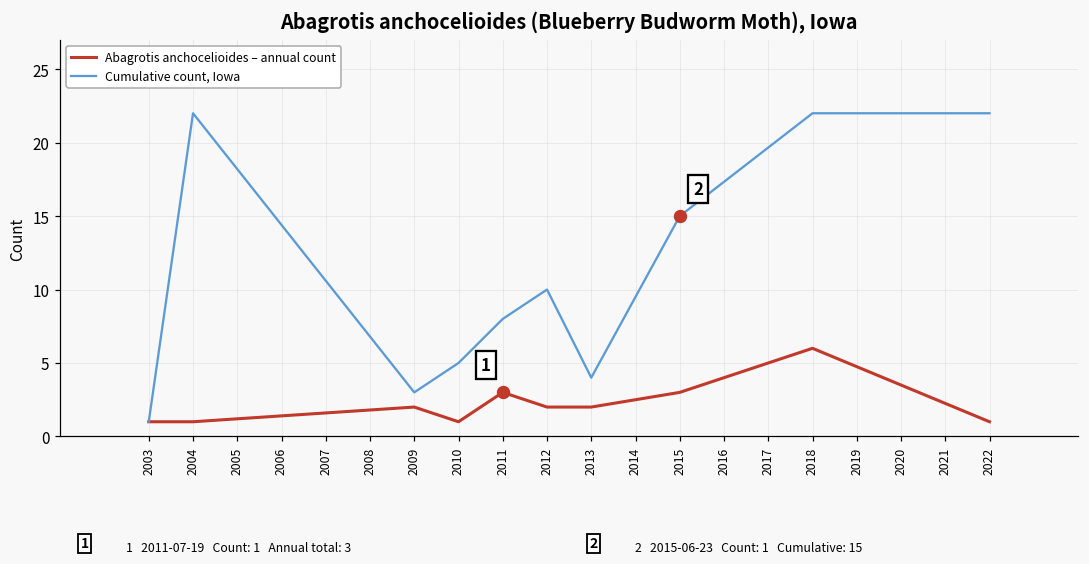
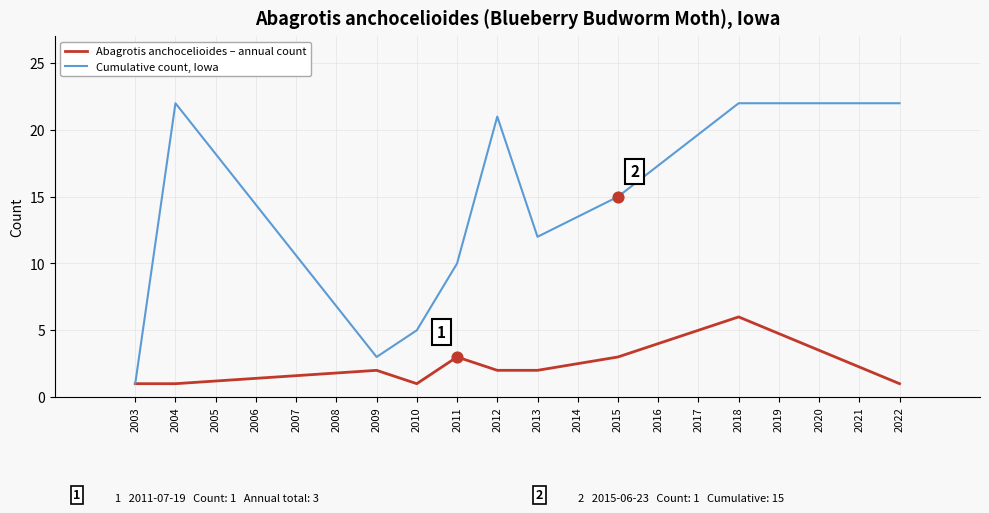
  {
    "Cumulative count, Iowa": {
      "2004": 22,
      "2009": 3,
-     "2011": 8,
-     "2012": 10,
-     "2013": 4,
+     "2011": 10,
+     "2012": 21,
+     "2013": 12,
      "2018": 22,
      "2022": 22
    }
  }
